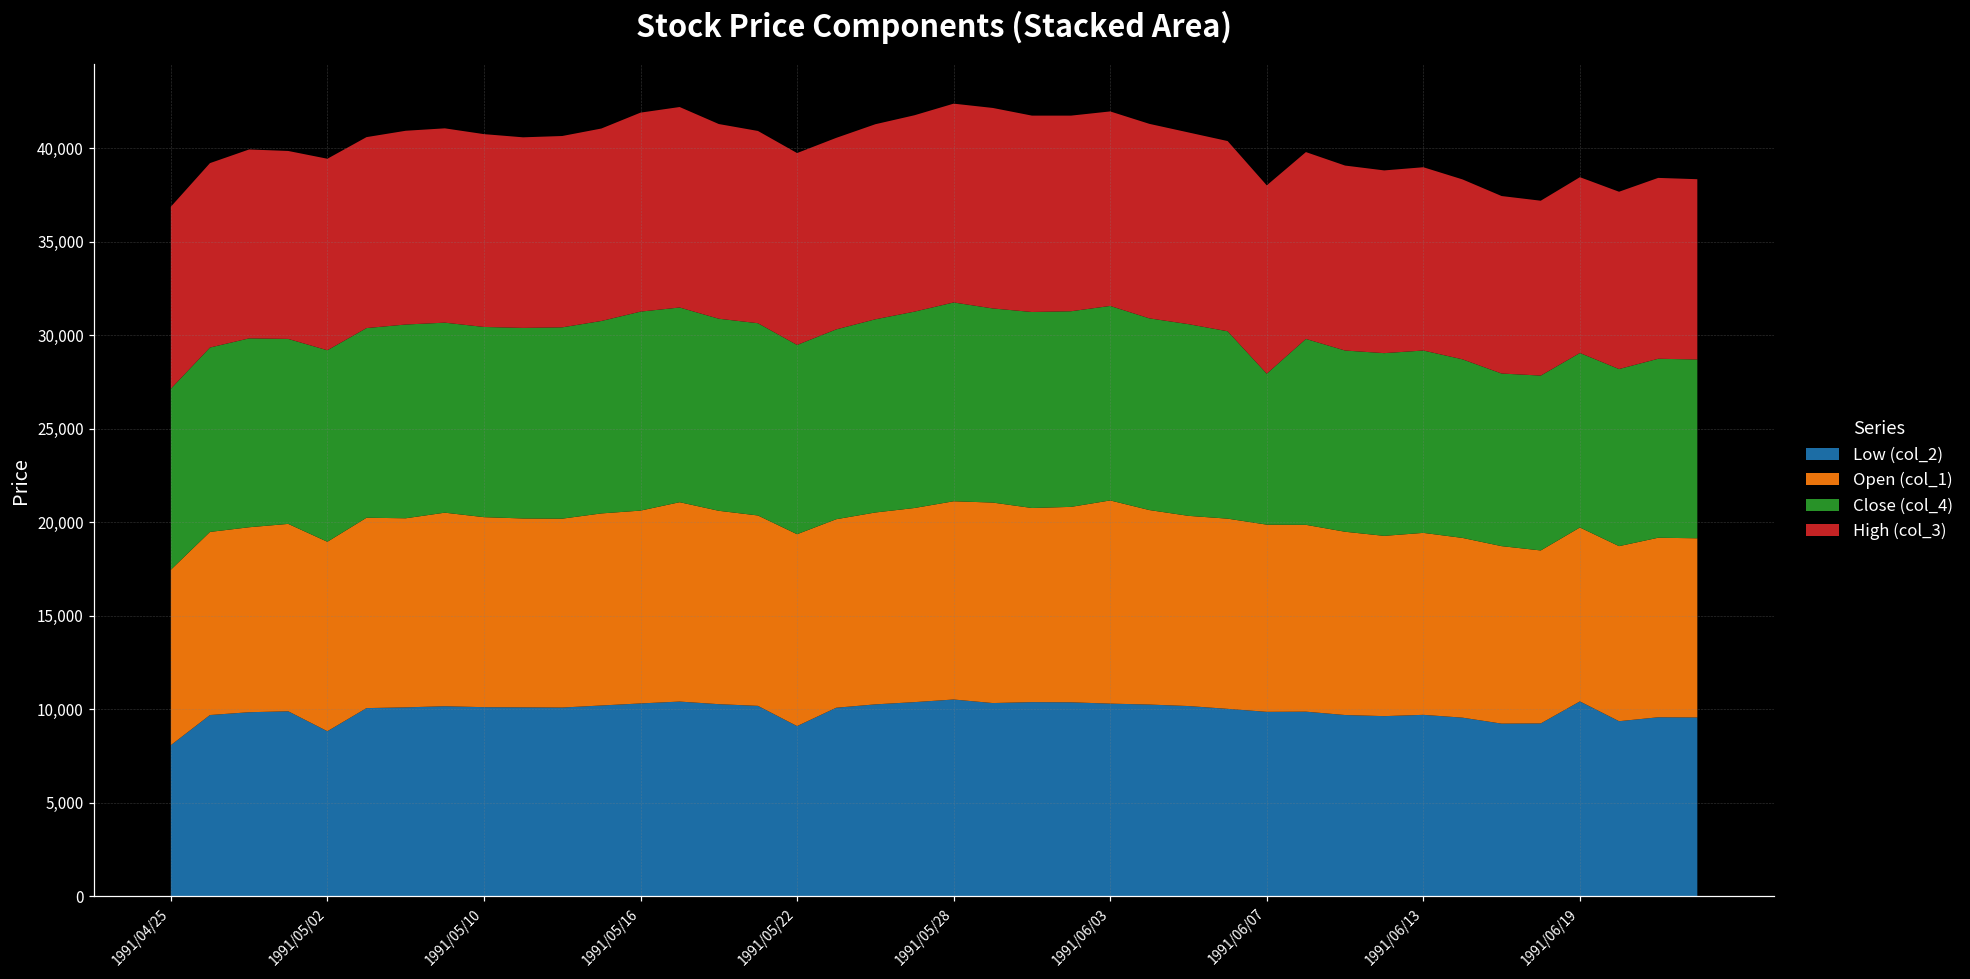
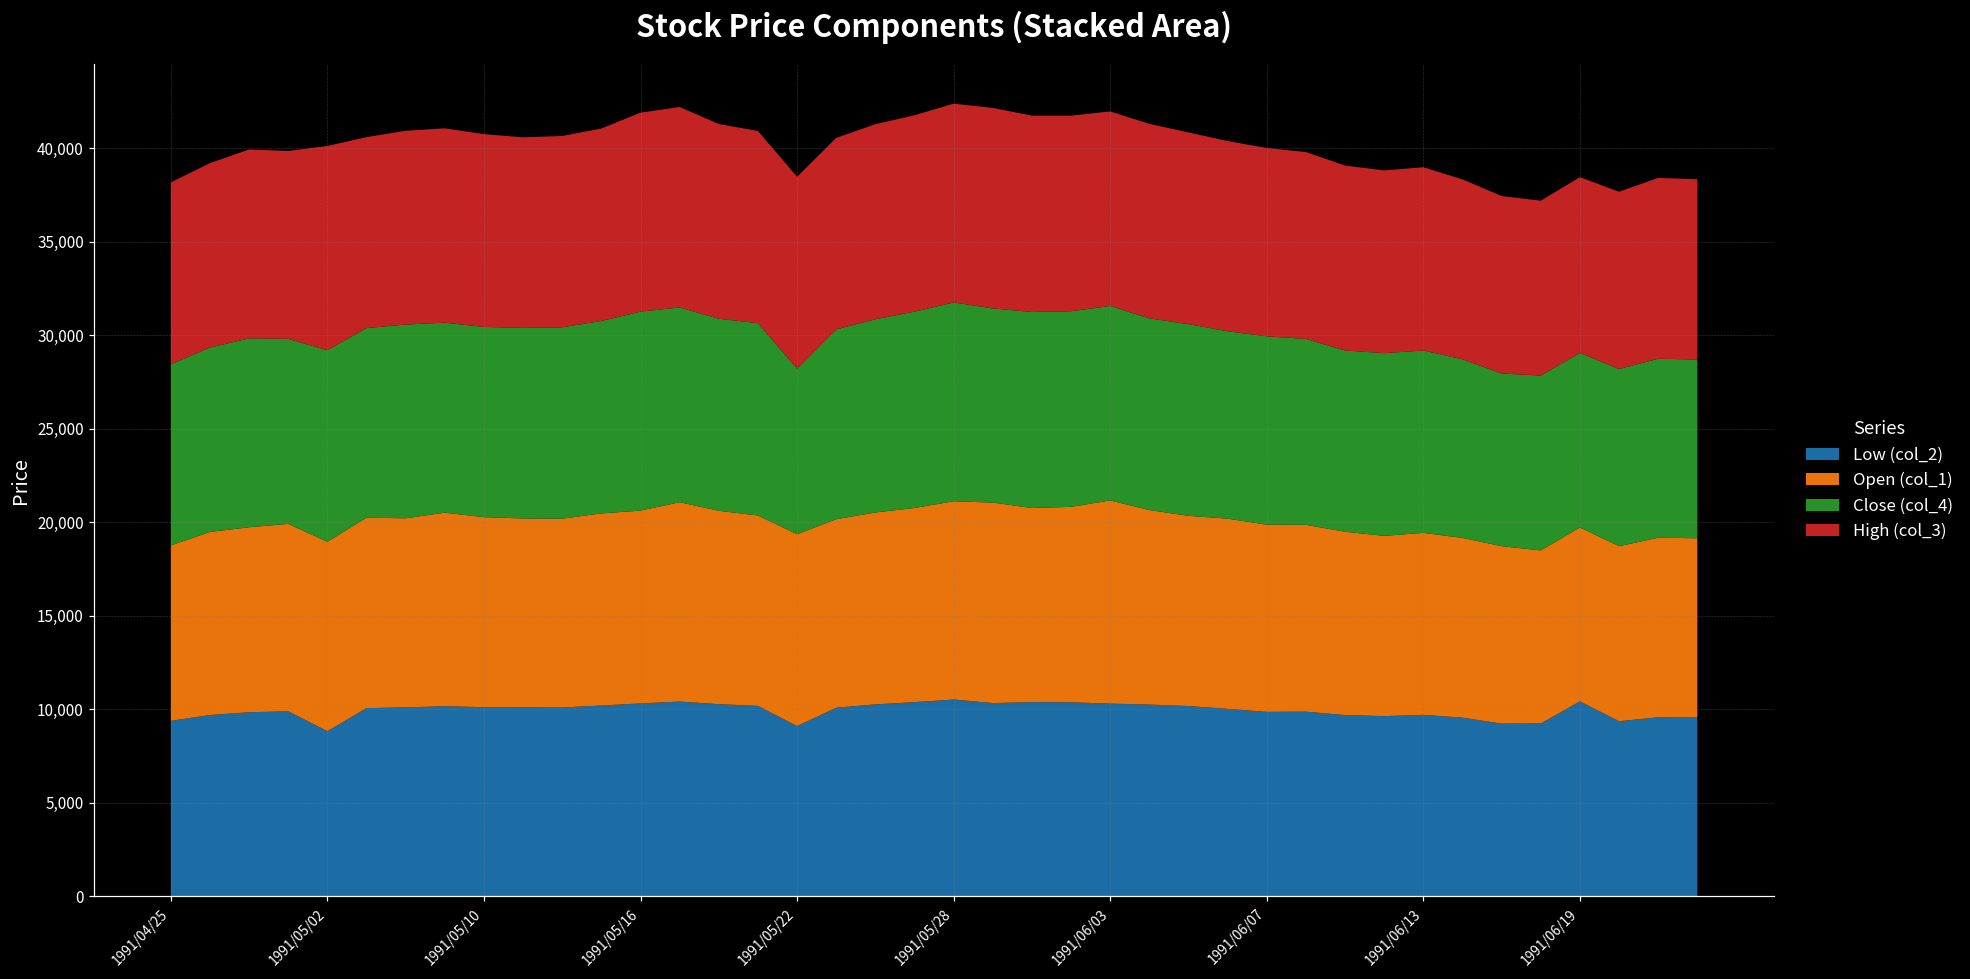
  {
    "Low (col_2)": {
-     "1991/04/25": "8,100",
+     "1991/04/25": "9,400",
      "1991/05/02": "8,800",
      "1991/05/10": "10,100",
      "1991/05/16": "10,300",
      "1991/05/22": "9,100",
      "1991/05/28": "10,500",
      "1991/06/03": "10,300",
      "1991/06/07": "9,900",
      "1991/06/13": "9,700",
      "1991/06/19": "10,400"
    },
    "Open (col_1)": {
      "1991/04/25": "9,400",
      "1991/05/02": "10,100",
      "1991/05/10": "10,200",
      "1991/05/16": "10,300",
      "1991/05/22": "10,300",
      "1991/05/28": "10,600",
      "1991/06/03": "10,900",
      "1991/06/07": "10,000",
      "1991/06/13": "9,700",
      "1991/06/19": "9,300"
    },
    "Close (col_4)": {
      "1991/04/25": "9,700",
      "1991/05/02": "10,200",
      "1991/05/10": "10,200",
      "1991/05/16": "10,600",
-     "1991/05/22": "10,100",
+     "1991/05/22": "8,900",
      "1991/05/28": "10,600",
      "1991/06/03": "10,400",
-     "1991/06/07": "8,100",
+     "1991/06/07": "10,100",
      "1991/06/13": "9,800",
      "1991/06/19": "9,300"
    },
    "High (col_3)": {
      "1991/04/25": "9,700",
-     "1991/05/02": "10,200",
+     "1991/05/02": "10,900",
      "1991/05/10": "10,300",
      "1991/05/16": "10,600",
      "1991/05/22": "10,300",
      "1991/05/28": "10,600",
      "1991/06/03": "10,400",
      "1991/06/07": "10,100",
      "1991/06/13": "9,800",
      "1991/06/19": "9,400"
    }
  }
